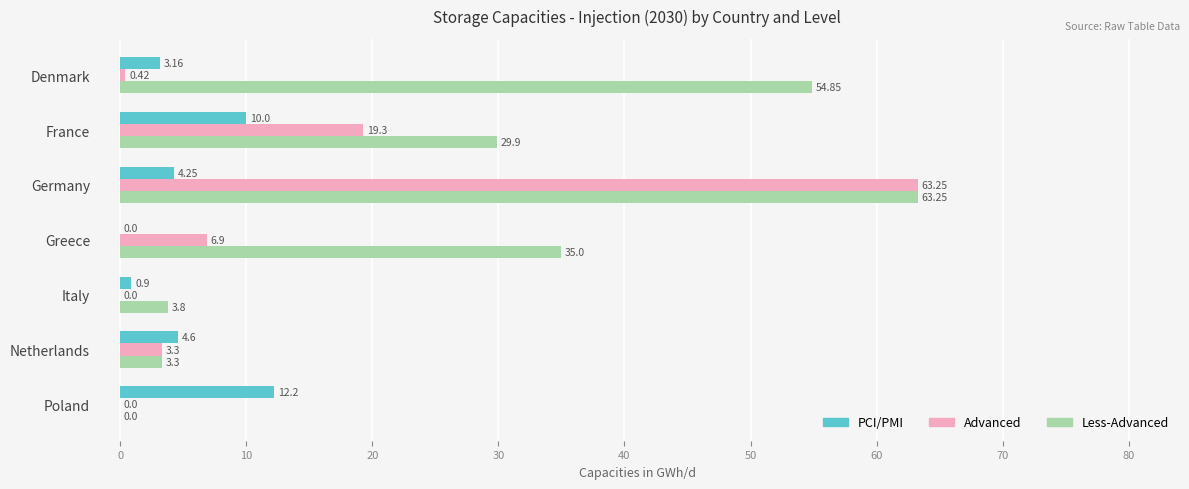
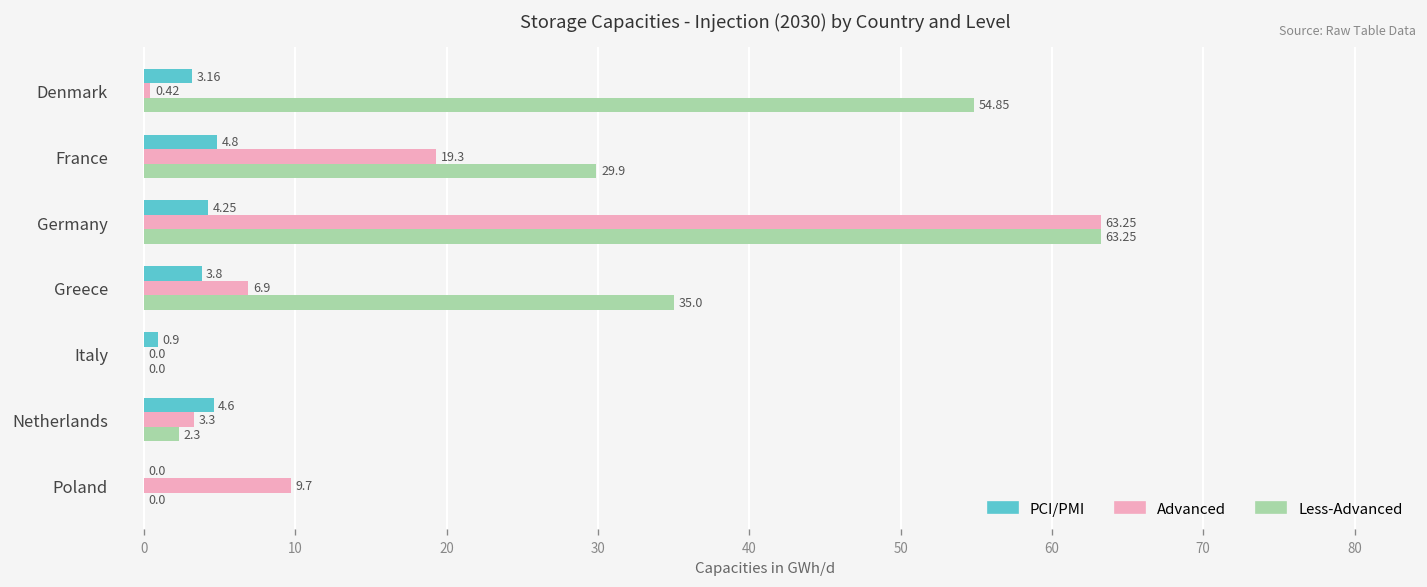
  {
    "PCI/PMI": {
      "Denmark": 3.16,
-     "France": 10.0,
+     "France": 4.8,
      "Germany": 4.25,
-     "Greece": 0.0,
+     "Greece": 3.8,
      "Italy": 0.9,
      "Netherlands": 4.6,
-     "Poland": 12.2
+     "Poland": 0.0
    },
    "Advanced": {
      "Denmark": 0.42,
      "France": 19.3,
      "Germany": 63.25,
      "Greece": 6.9,
      "Italy": 0.0,
      "Netherlands": 3.3,
-     "Poland": 0.0
+     "Poland": 9.7
    },
    "Less-Advanced": {
      "Denmark": 54.85,
      "France": 29.9,
      "Germany": 63.25,
      "Greece": 35.0,
-     "Italy": 3.8,
-     "Netherlands": 3.3,
+     "Italy": 0.0,
+     "Netherlands": 2.3,
      "Poland": 0.0
    }
  }
